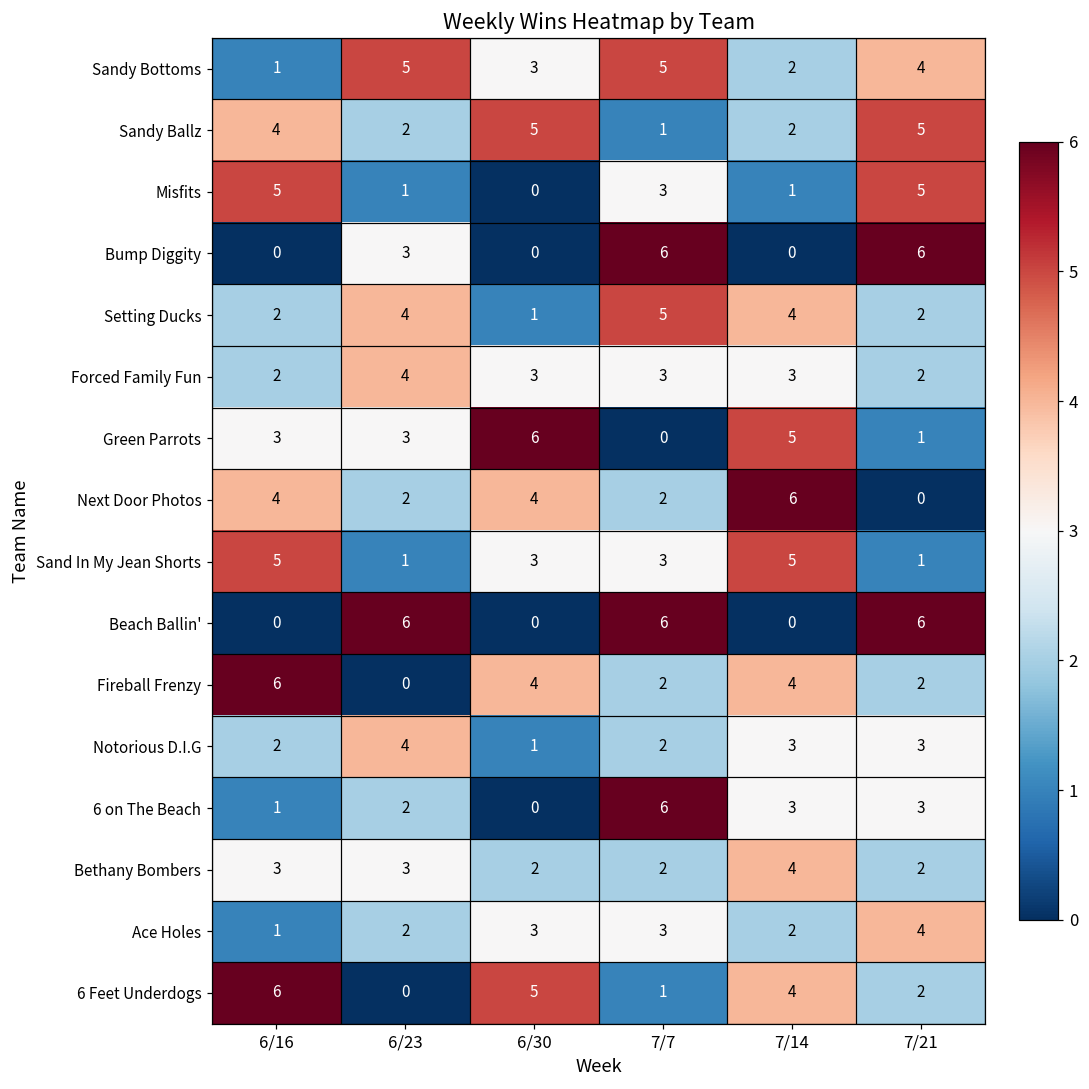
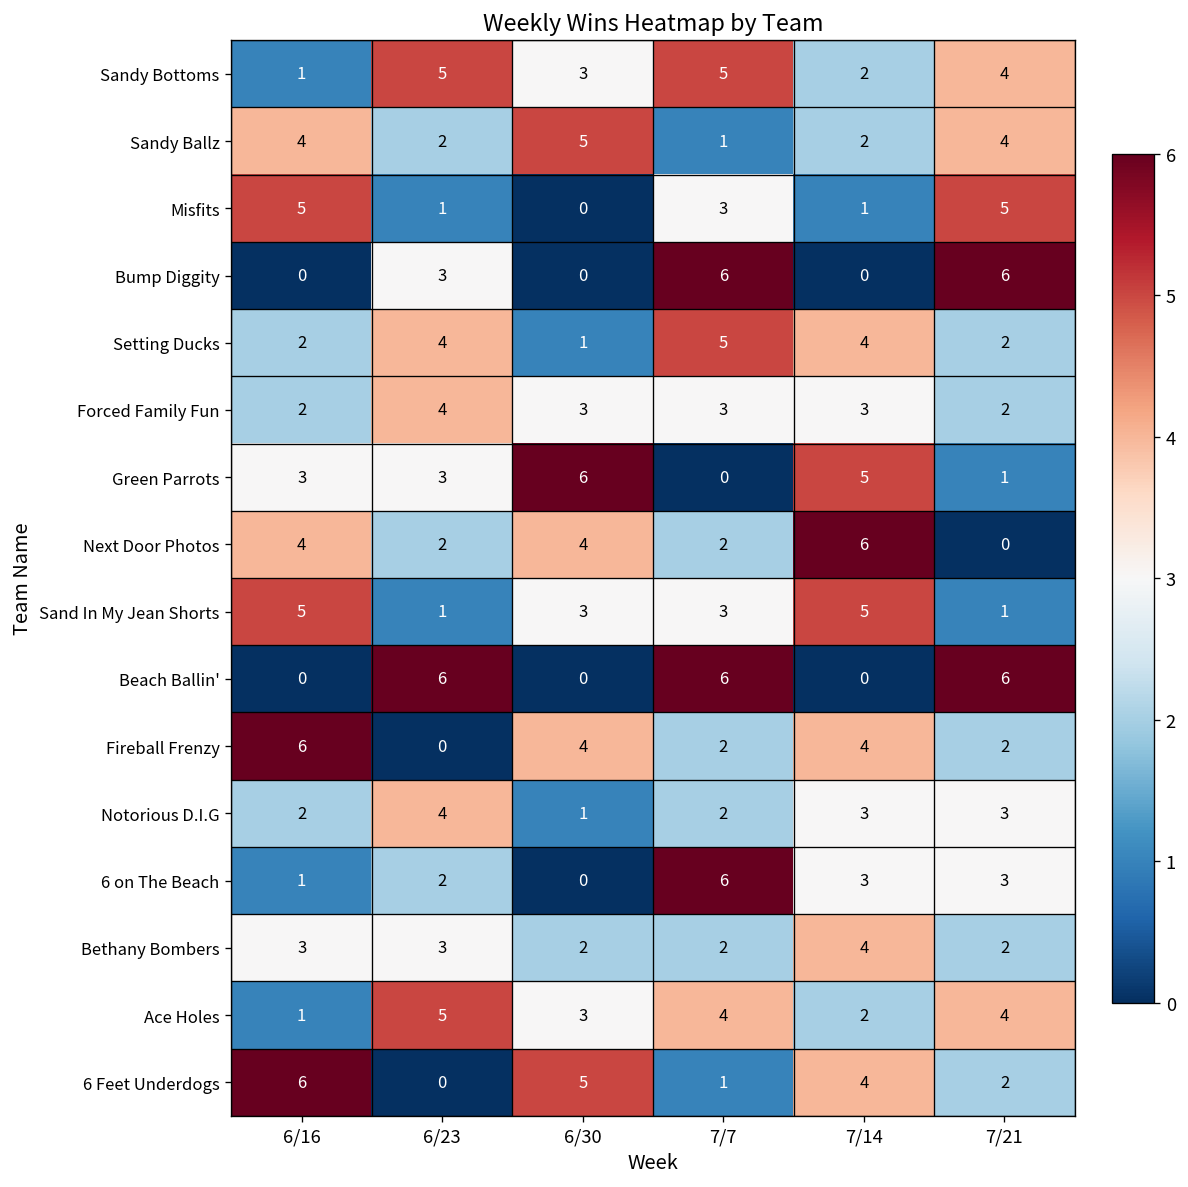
  {
    "Sandy Bottoms": {
      "6/16": 1,
      "6/23": 5,
      "6/30": 3,
      "7/7": 5,
      "7/14": 2,
      "7/21": 4
    },
    "Sandy Ballz": {
      "6/16": 4,
      "6/23": 2,
      "6/30": 5,
      "7/7": 1,
      "7/14": 2,
-     "7/21": 5
+     "7/21": 4
    },
    "Misfits": {
      "6/16": 5,
      "6/23": 1,
      "6/30": 0,
      "7/7": 3,
      "7/14": 1,
      "7/21": 5
    },
    "Bump Diggity": {
      "6/16": 0,
      "6/23": 3,
      "6/30": 0,
      "7/7": 6,
      "7/14": 0,
      "7/21": 6
    },
    "Setting Ducks": {
      "6/16": 2,
      "6/23": 4,
      "6/30": 1,
      "7/7": 5,
      "7/14": 4,
      "7/21": 2
    },
    "Forced Family Fun": {
      "6/16": 2,
      "6/23": 4,
      "6/30": 3,
      "7/7": 3,
      "7/14": 3,
      "7/21": 2
    },
    "Green Parrots": {
      "6/16": 3,
      "6/23": 3,
      "6/30": 6,
      "7/7": 0,
      "7/14": 5,
      "7/21": 1
    },
    "Next Door Photos": {
      "6/16": 4,
      "6/23": 2,
      "6/30": 4,
      "7/7": 2,
      "7/14": 6,
      "7/21": 0
    },
    "Sand In My Jean Shorts": {
      "6/16": 5,
      "6/23": 1,
      "6/30": 3,
      "7/7": 3,
      "7/14": 5,
      "7/21": 1
    },
    "Beach Ballin'": {
      "6/16": 0,
      "6/23": 6,
      "6/30": 0,
      "7/7": 6,
      "7/14": 0,
      "7/21": 6
    },
    "Fireball Frenzy": {
      "6/16": 6,
      "6/23": 0,
      "6/30": 4,
      "7/7": 2,
      "7/14": 4,
      "7/21": 2
    },
    "Notorious D.I.G": {
      "6/16": 2,
      "6/23": 4,
      "6/30": 1,
      "7/7": 2,
      "7/14": 3,
      "7/21": 3
    },
    "6 on The Beach": {
      "6/16": 1,
      "6/23": 2,
      "6/30": 0,
      "7/7": 6,
      "7/14": 3,
      "7/21": 3
    },
    "Bethany Bombers": {
      "6/16": 3,
      "6/23": 3,
      "6/30": 2,
      "7/7": 2,
      "7/14": 4,
      "7/21": 2
    },
    "Ace Holes": {
      "6/16": 1,
-     "6/23": 2,
+     "6/23": 5,
      "6/30": 3,
-     "7/7": 3,
+     "7/7": 4,
      "7/14": 2,
      "7/21": 4
    },
    "6 Feet Underdogs": {
      "6/16": 6,
      "6/23": 0,
      "6/30": 5,
      "7/7": 1,
      "7/14": 4,
      "7/21": 2
    }
  }
